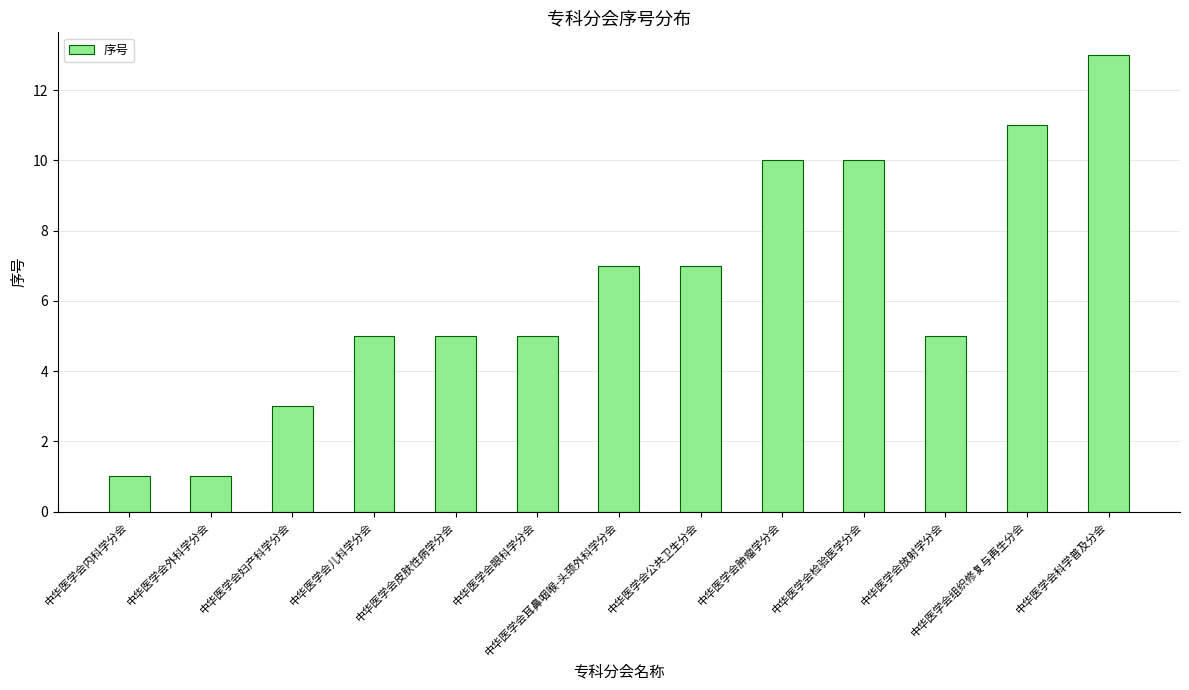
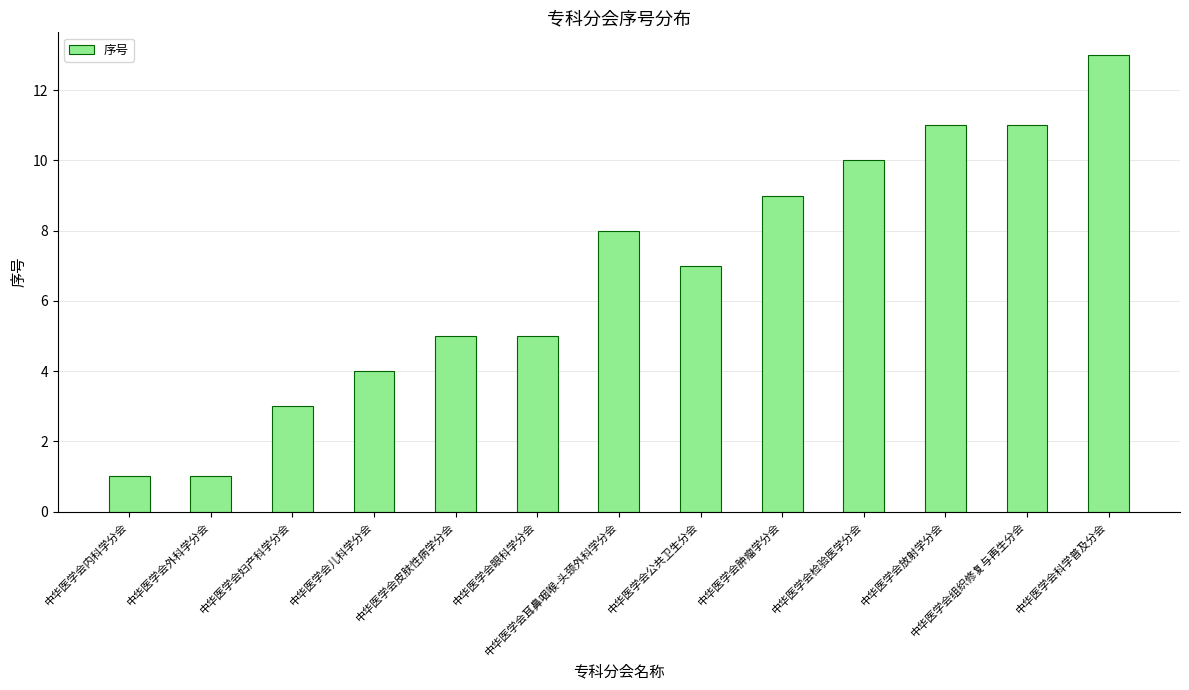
  {
    "中华医学会内科学分会": 1,
    "中华医学会外科学分会": 1,
    "中华医学会妇产科学分会": 3,
-   "中华医学会儿科学分会": 5,
+   "中华医学会儿科学分会": 4,
    "中华医学会皮肤性病学分会": 5,
    "中华医学会眼科学分会": 5,
-   "中华医学会耳鼻咽喉-头颈外科学分会": 7,
+   "中华医学会耳鼻咽喉-头颈外科学分会": 8,
    "中华医学会公共卫生分会": 7,
-   "中华医学会肿瘤学分会": 10,
+   "中华医学会肿瘤学分会": 9,
    "中华医学会检验医学分会": 10,
-   "中华医学会放射学分会": 5,
+   "中华医学会放射学分会": 11,
    "中华医学会组织修复与再生分会": 11,
    "中华医学会科学普及分会": 13
  }
